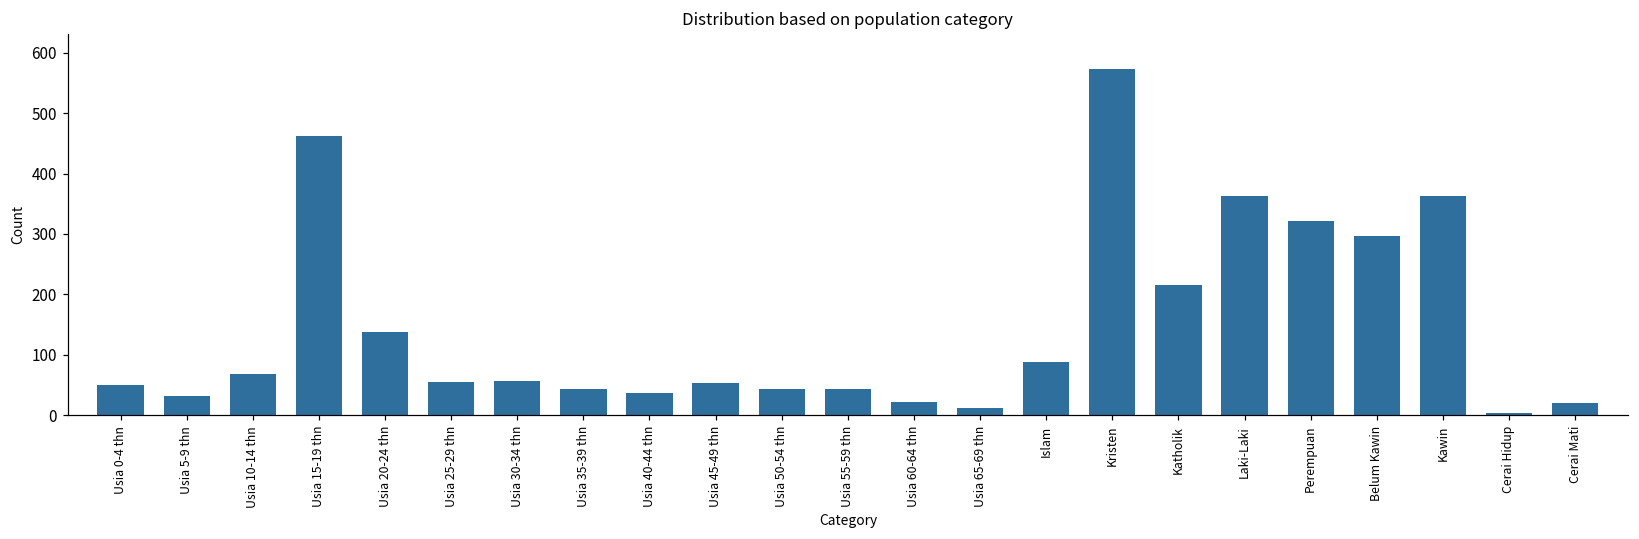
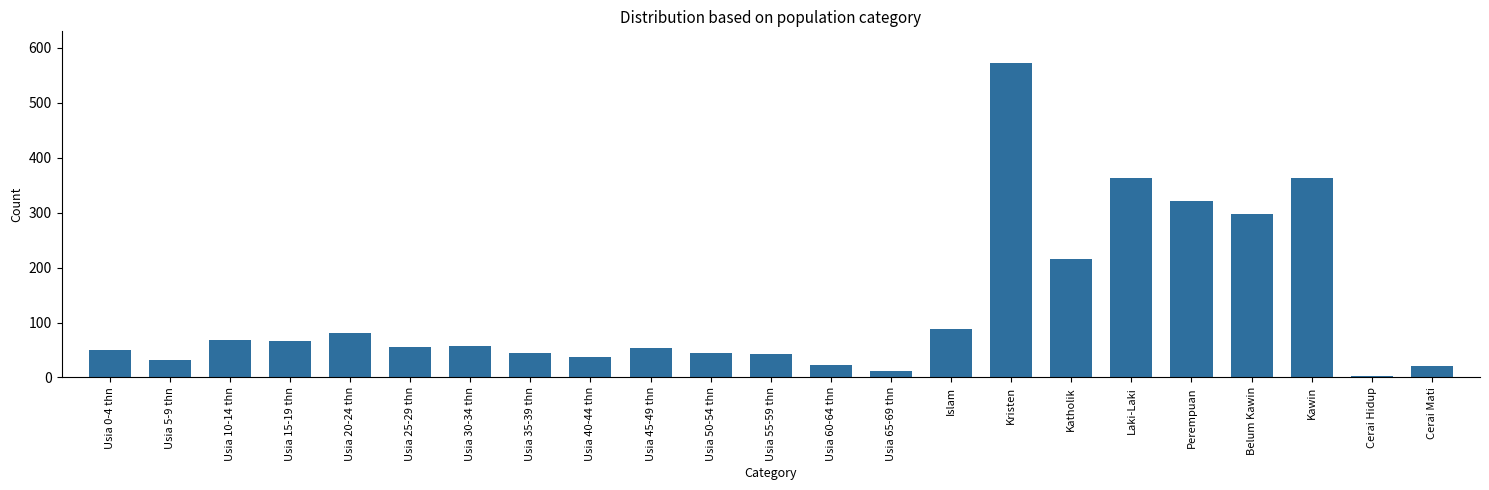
  {
    "Usia 0-4 thn": 50,
    "Usia 5-9 thn": 30,
    "Usia 10-14 thn": 70,
-   "Usia 15-19 thn": 460,
-   "Usia 20-24 thn": 140,
+   "Usia 15-19 thn": 70,
+   "Usia 20-24 thn": 80,
    "Usia 25-29 thn": 60,
    "Usia 30-34 thn": 60,
    "Usia 35-39 thn": 40,
    "Usia 40-44 thn": 40,
    "Usia 45-49 thn": 50,
    "Usia 50-54 thn": 40,
    "Usia 55-59 thn": 40,
    "Usia 60-64 thn": 20,
    "Usia 65-69 thn": 10,
    "Islam": 90,
    "Kristen": 570,
    "Katholik": 220,
    "Laki-Laki": 360,
    "Perempuan": 320,
    "Belum Kawin": 300,
    "Kawin": 360,
    "Cerai Mati": 20
  }
